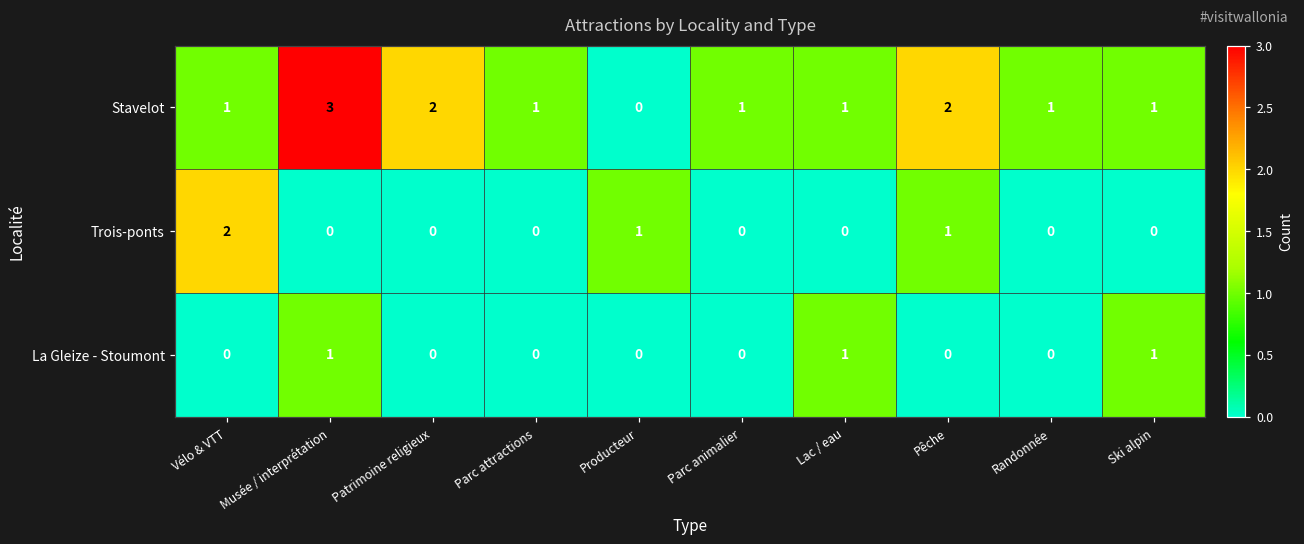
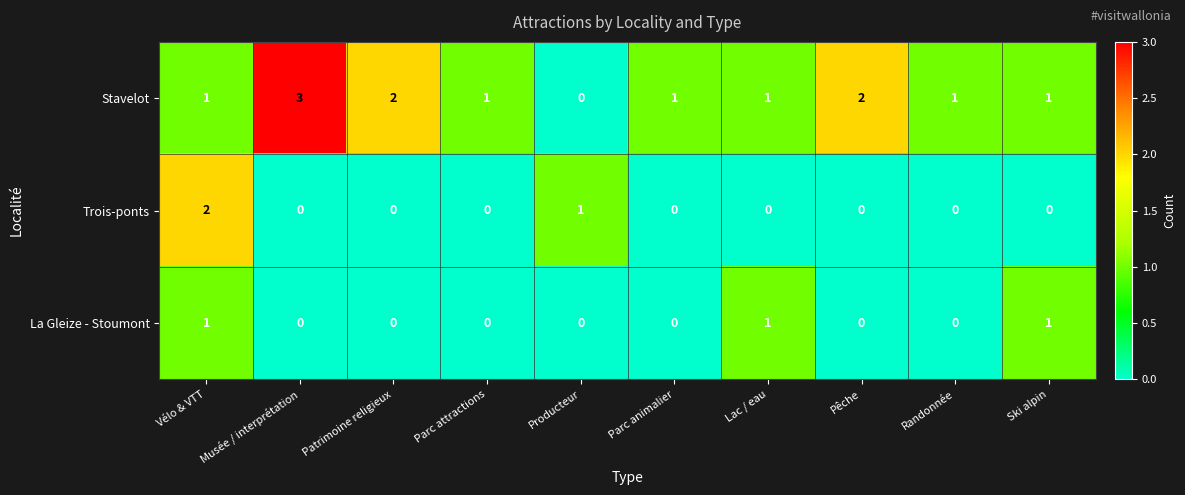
  {
    "Stavelot": {
      "Vélo & VTT": 1,
      "Musée / interprétation": 3,
      "Patrimoine religieux": 2,
      "Parc attractions": 1,
      "Producteur": 0,
      "Parc animalier": 1,
      "Lac / eau": 1,
      "Pêche": 2,
      "Randonnée": 1,
      "Ski alpin": 1
    },
    "Trois-ponts": {
      "Vélo & VTT": 2,
      "Musée / interprétation": 0,
      "Patrimoine religieux": 0,
      "Parc attractions": 0,
      "Producteur": 1,
      "Parc animalier": 0,
      "Lac / eau": 0,
-     "Pêche": 1,
+     "Pêche": 0,
      "Randonnée": 0,
      "Ski alpin": 0
    },
    "La Gleize - Stoumont": {
-     "Vélo & VTT": 0,
-     "Musée / interprétation": 1,
+     "Vélo & VTT": 1,
+     "Musée / interprétation": 0,
      "Patrimoine religieux": 0,
      "Parc attractions": 0,
      "Producteur": 0,
      "Parc animalier": 0,
      "Lac / eau": 1,
      "Pêche": 0,
      "Randonnée": 0,
      "Ski alpin": 1
    }
  }
